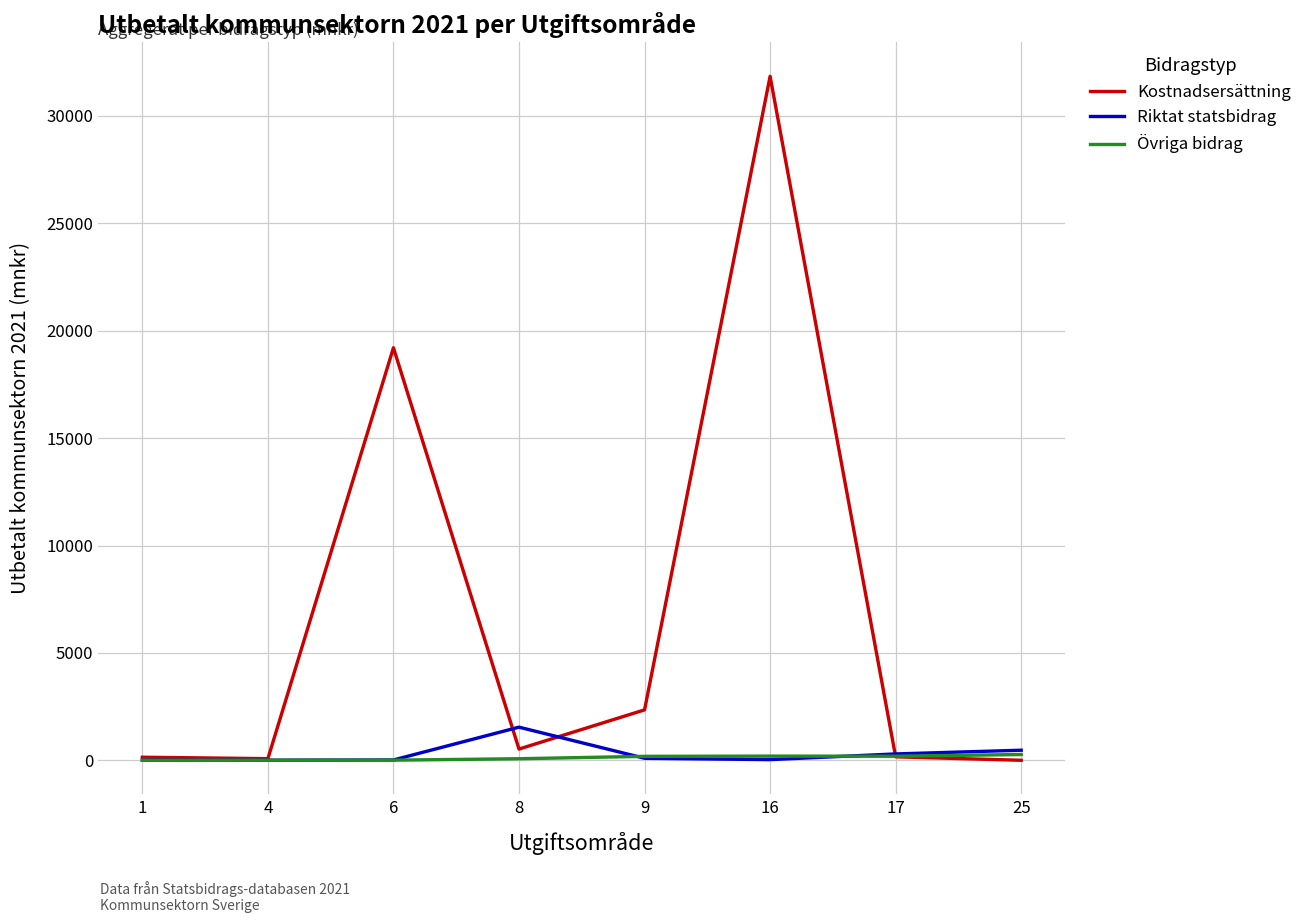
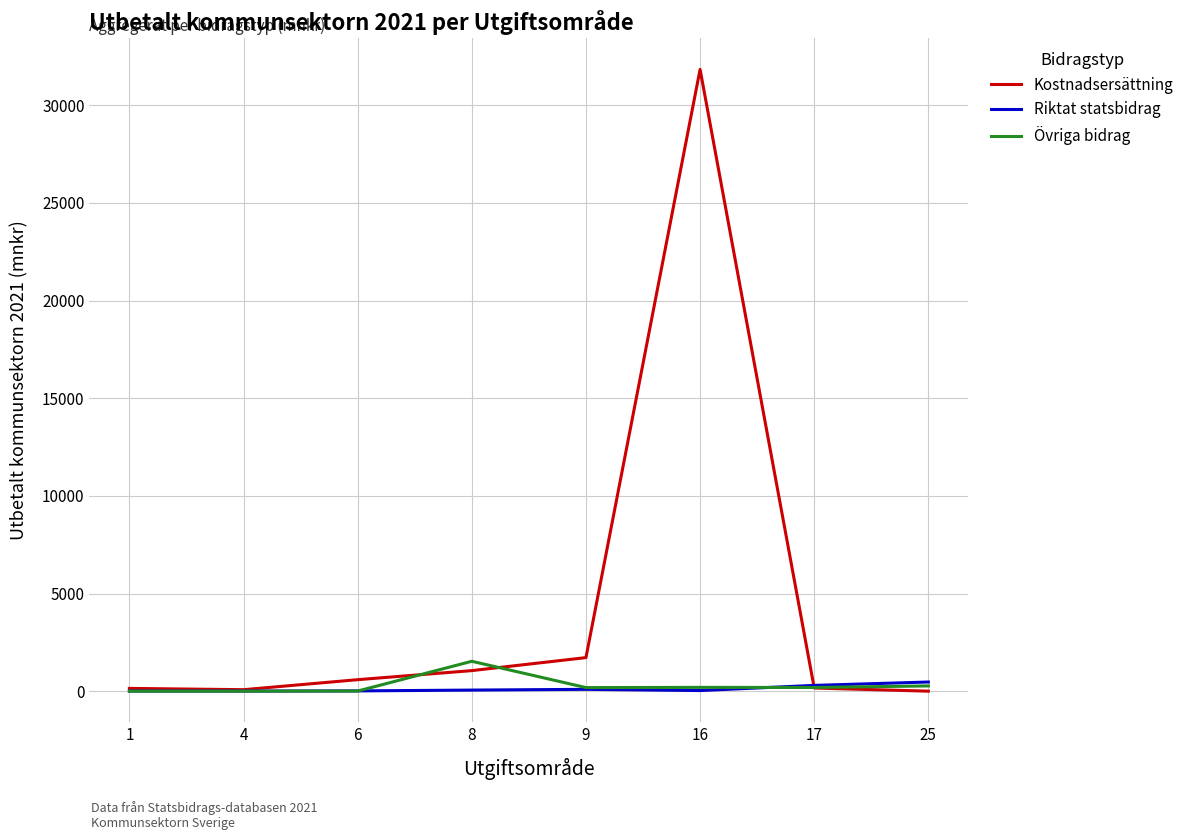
  {
    "Kostnadsersättning": {
      "1": 100,
-     "6": 19200,
-     "8": 500,
-     "9": 2400,
+     "6": 600,
+     "8": 1100,
+     "9": 1700,
      "16": 31800,
      "25": 0
    },
    "Riktat statsbidrag": {
-     "8": 1500,
+     "8": 100,
      "16": 0,
      "25": 500
    },
    "Övriga bidrag": {
-     "8": 100,
+     "8": 1500,
      "16": 200,
      "25": 300
    }
  }
